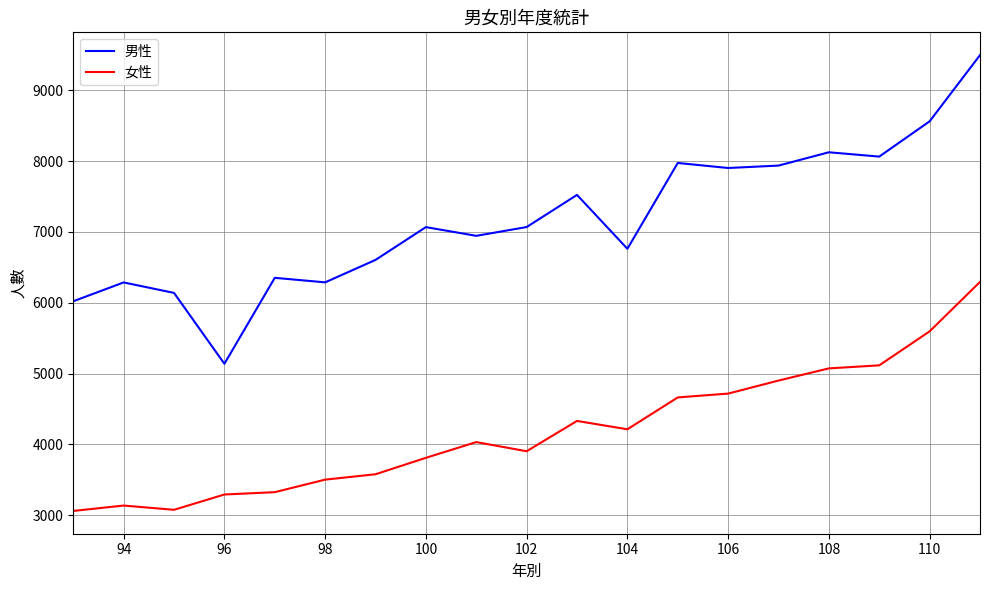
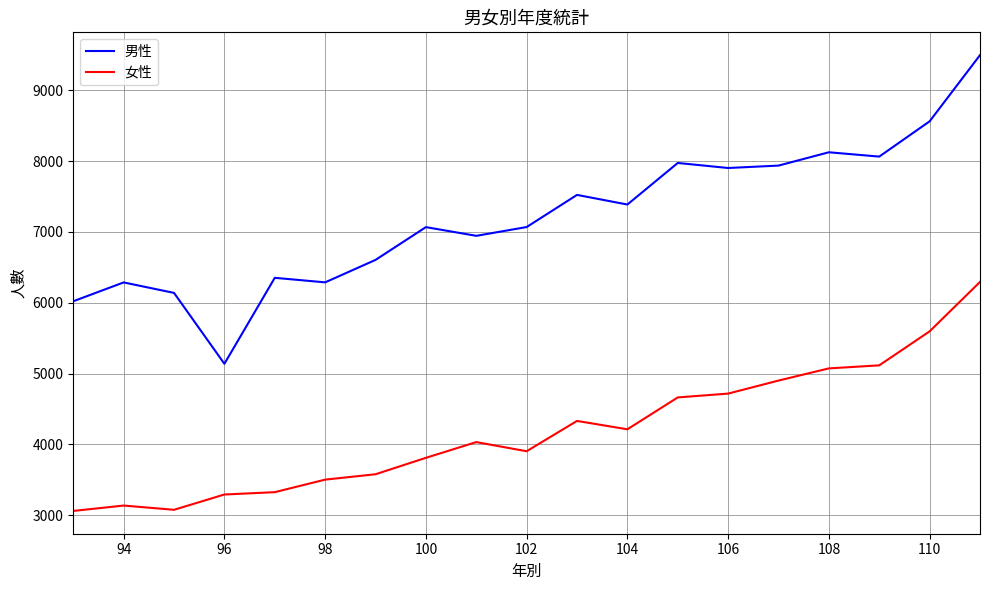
  {
    "男性": {
      "94": 6300,
      "96": 5100,
      "98": 6300,
      "100": 7100,
      "102": 7100,
-     "104": 6800,
+     "104": 7400,
      "106": 7900,
      "108": 8100,
      "110": 8600
    },
    "女性": {
      "94": 3100,
      "96": 3300,
      "98": 3500,
      "100": 3800,
      "102": 3900,
      "104": 4200,
      "106": 4700,
      "108": 5100,
      "110": 5600
    }
  }
